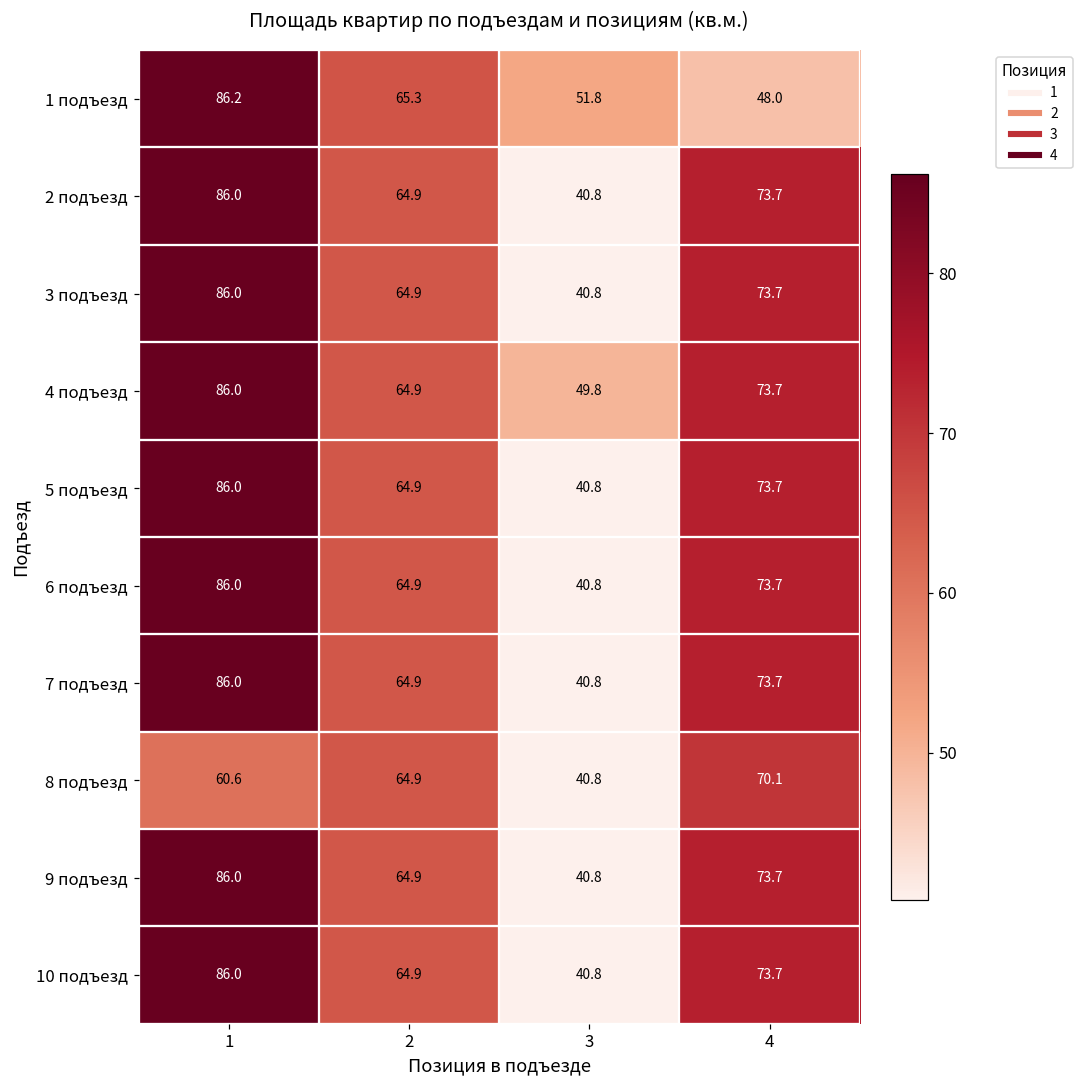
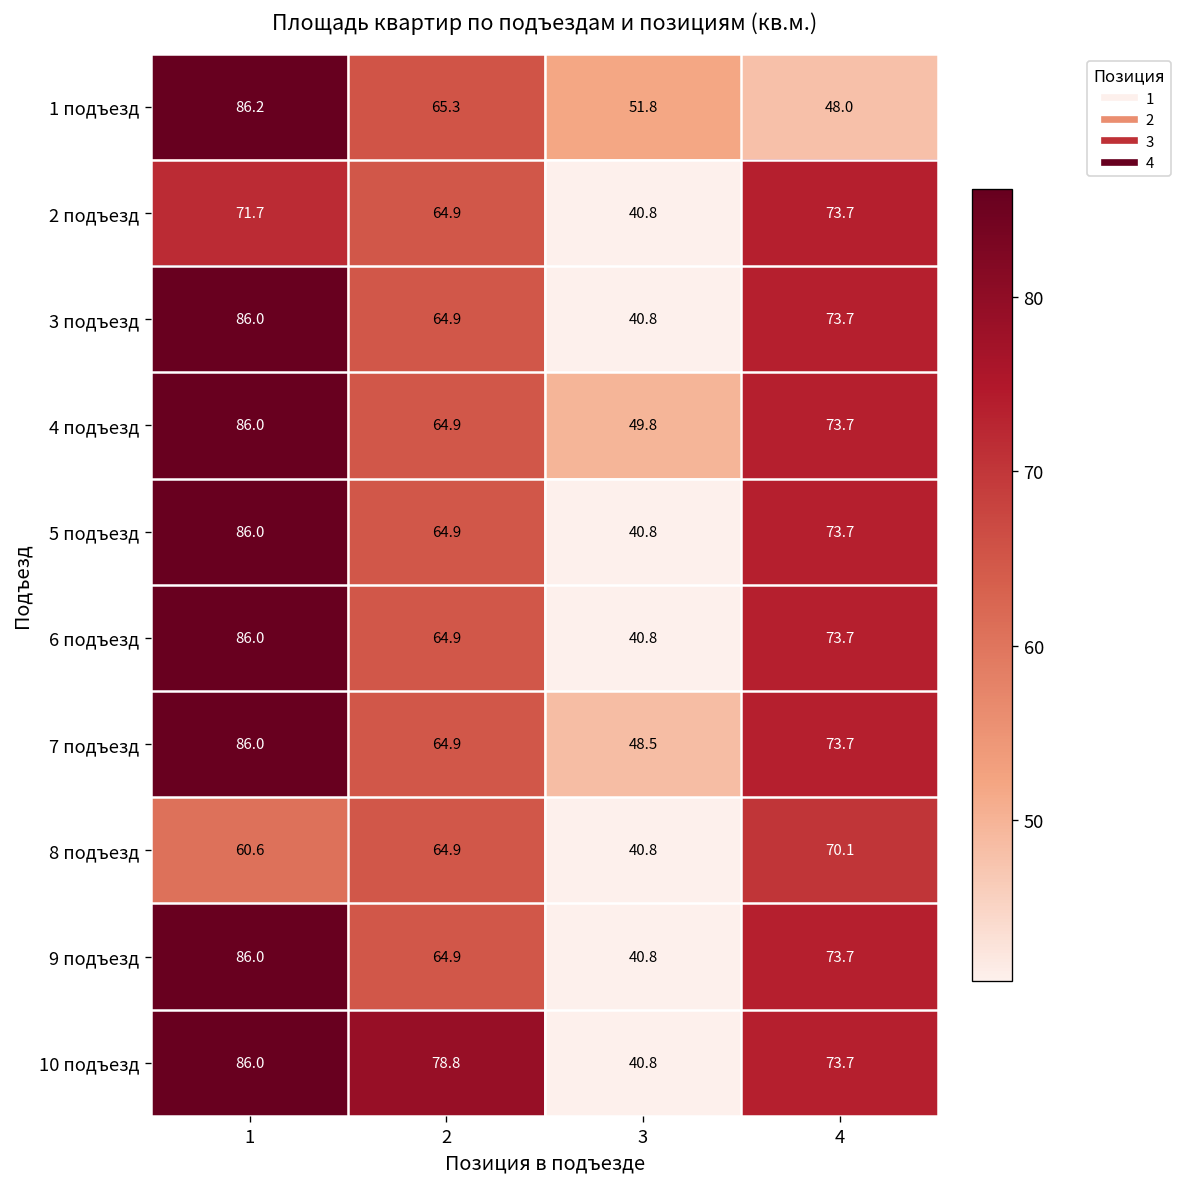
  {
    "1 подъезд": {
      "1": 86.2,
      "2": 65.3,
      "3": 51.8,
      "4": 48.0
    },
    "2 подъезд": {
-     "1": 86.0,
+     "1": 71.7,
      "2": 64.9,
      "3": 40.8,
      "4": 73.7
    },
    "3 подъезд": {
      "1": 86.0,
      "2": 64.9,
      "3": 40.8,
      "4": 73.7
    },
    "4 подъезд": {
      "1": 86.0,
      "2": 64.9,
      "3": 49.8,
      "4": 73.7
    },
    "5 подъезд": {
      "1": 86.0,
      "2": 64.9,
      "3": 40.8,
      "4": 73.7
    },
    "6 подъезд": {
      "1": 86.0,
      "2": 64.9,
      "3": 40.8,
      "4": 73.7
    },
    "7 подъезд": {
      "1": 86.0,
      "2": 64.9,
-     "3": 40.8,
+     "3": 48.5,
      "4": 73.7
    },
    "8 подъезд": {
      "1": 60.6,
      "2": 64.9,
      "3": 40.8,
      "4": 70.1
    },
    "9 подъезд": {
      "1": 86.0,
      "2": 64.9,
      "3": 40.8,
      "4": 73.7
    },
    "10 подъезд": {
      "1": 86.0,
-     "2": 64.9,
+     "2": 78.8,
      "3": 40.8,
      "4": 73.7
    }
  }
